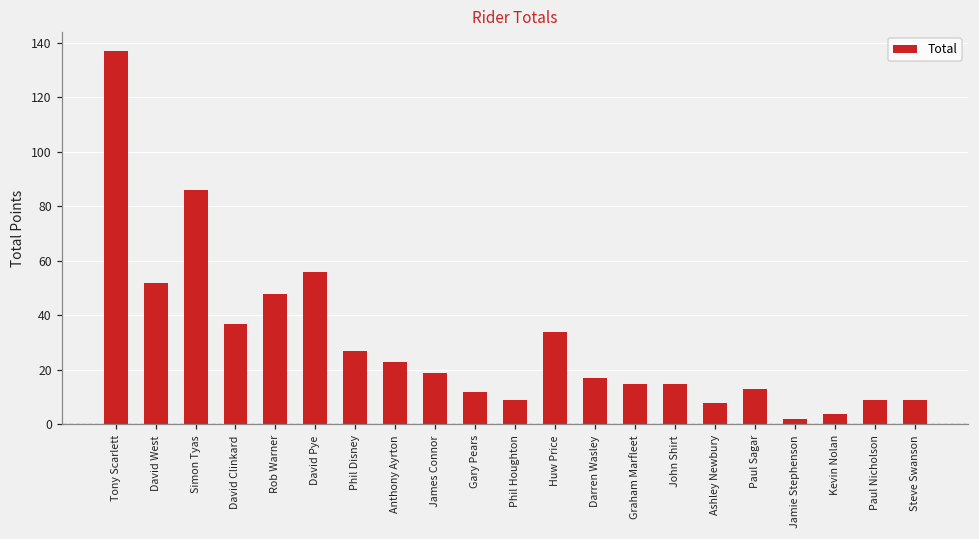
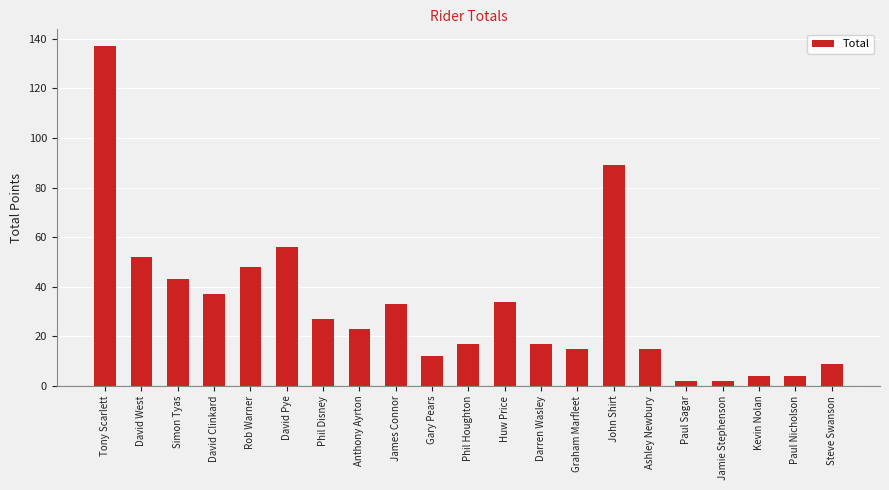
  {
    "Tony Scarlett": 137,
    "David West": 52,
-   "Simon Tyas": 86,
+   "Simon Tyas": 43,
    "David Clinkard": 37,
    "Rob Warner": 48,
    "David Pye": 56,
    "Phil Disney": 27,
    "Anthony Ayrton": 23,
-   "James Connor": 19,
+   "James Connor": 33,
    "Gary Pears": 12,
-   "Phil Houghton": 9,
+   "Phil Houghton": 17,
    "Huw Price": 34,
    "Darren Wasley": 17,
    "Graham Marfleet": 15,
-   "John Shirt": 15,
-   "Ashley Newbury": 8,
-   "Paul Sagar": 13,
+   "John Shirt": 89,
+   "Ashley Newbury": 15,
+   "Paul Sagar": 2,
    "Jamie Stephenson": 2,
    "Kevin Nolan": 4,
-   "Paul Nicholson": 9,
+   "Paul Nicholson": 4,
    "Steve Swanson": 9
  }
